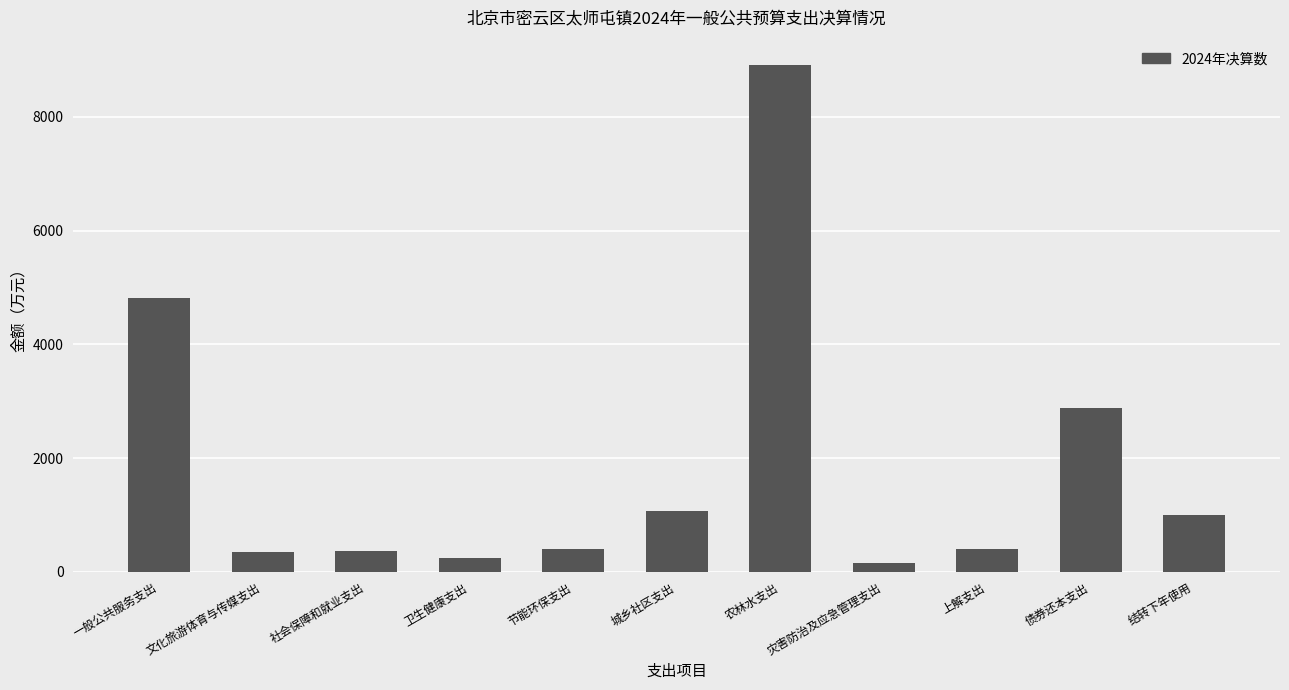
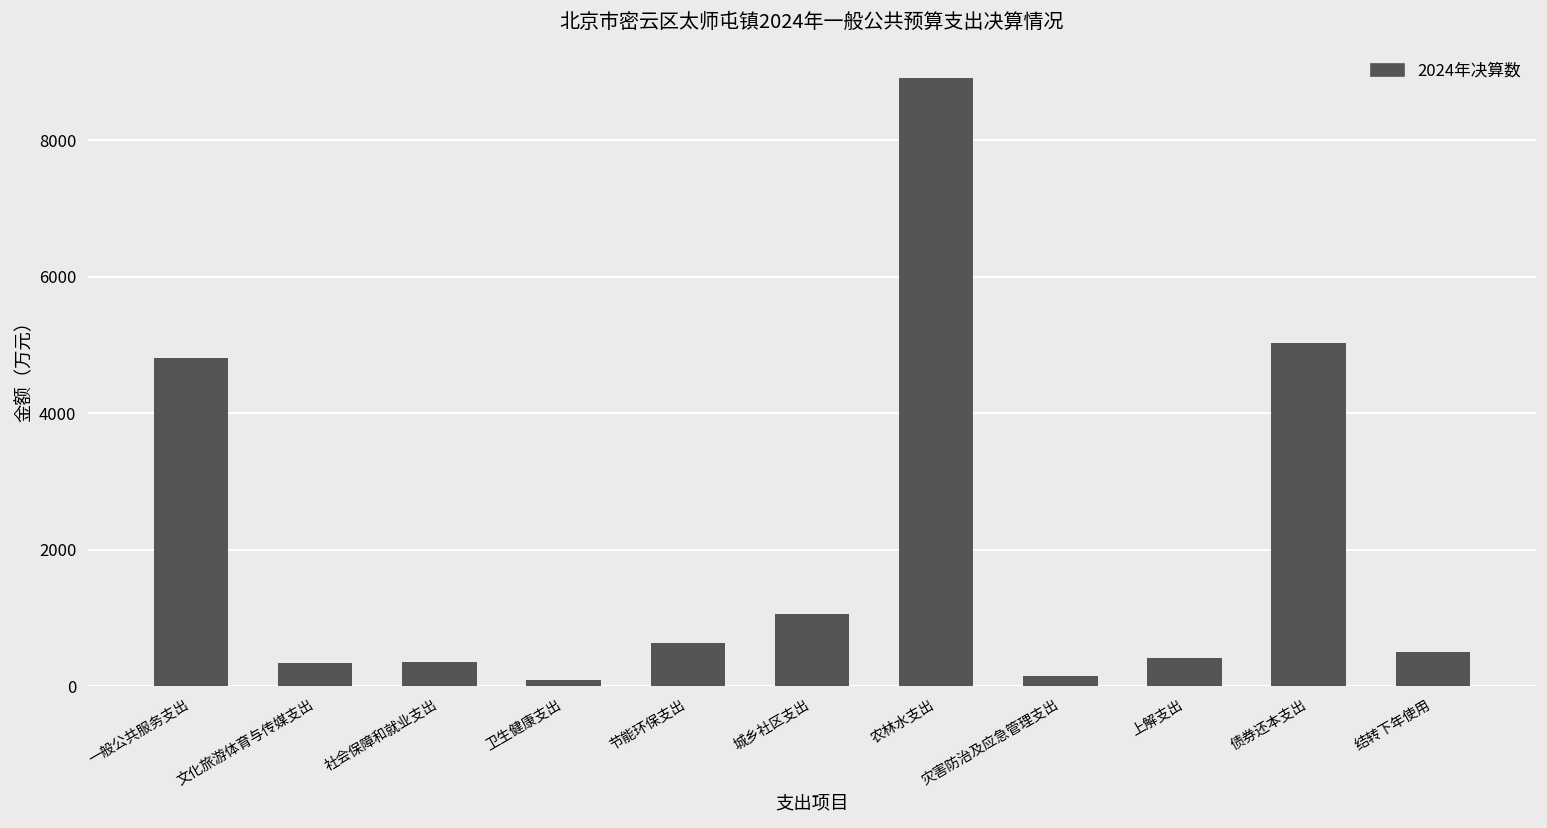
  {
    "一般公共服务支出": 4800,
    "文化旅游体育与传媒支出": 300,
    "社会保障和就业支出": 400,
-   "卫生健康支出": 200,
-   "节能环保支出": 400,
+   "卫生健康支出": 100,
+   "节能环保支出": 600,
    "城乡社区支出": 1100,
    "农林水支出": 8900,
    "灾害防治及应急管理支出": 100,
    "上解支出": 400,
-   "债券还本支出": 2900,
-   "结转下年使用": 1000
+   "债券还本支出": 5000,
+   "结转下年使用": 500
  }
